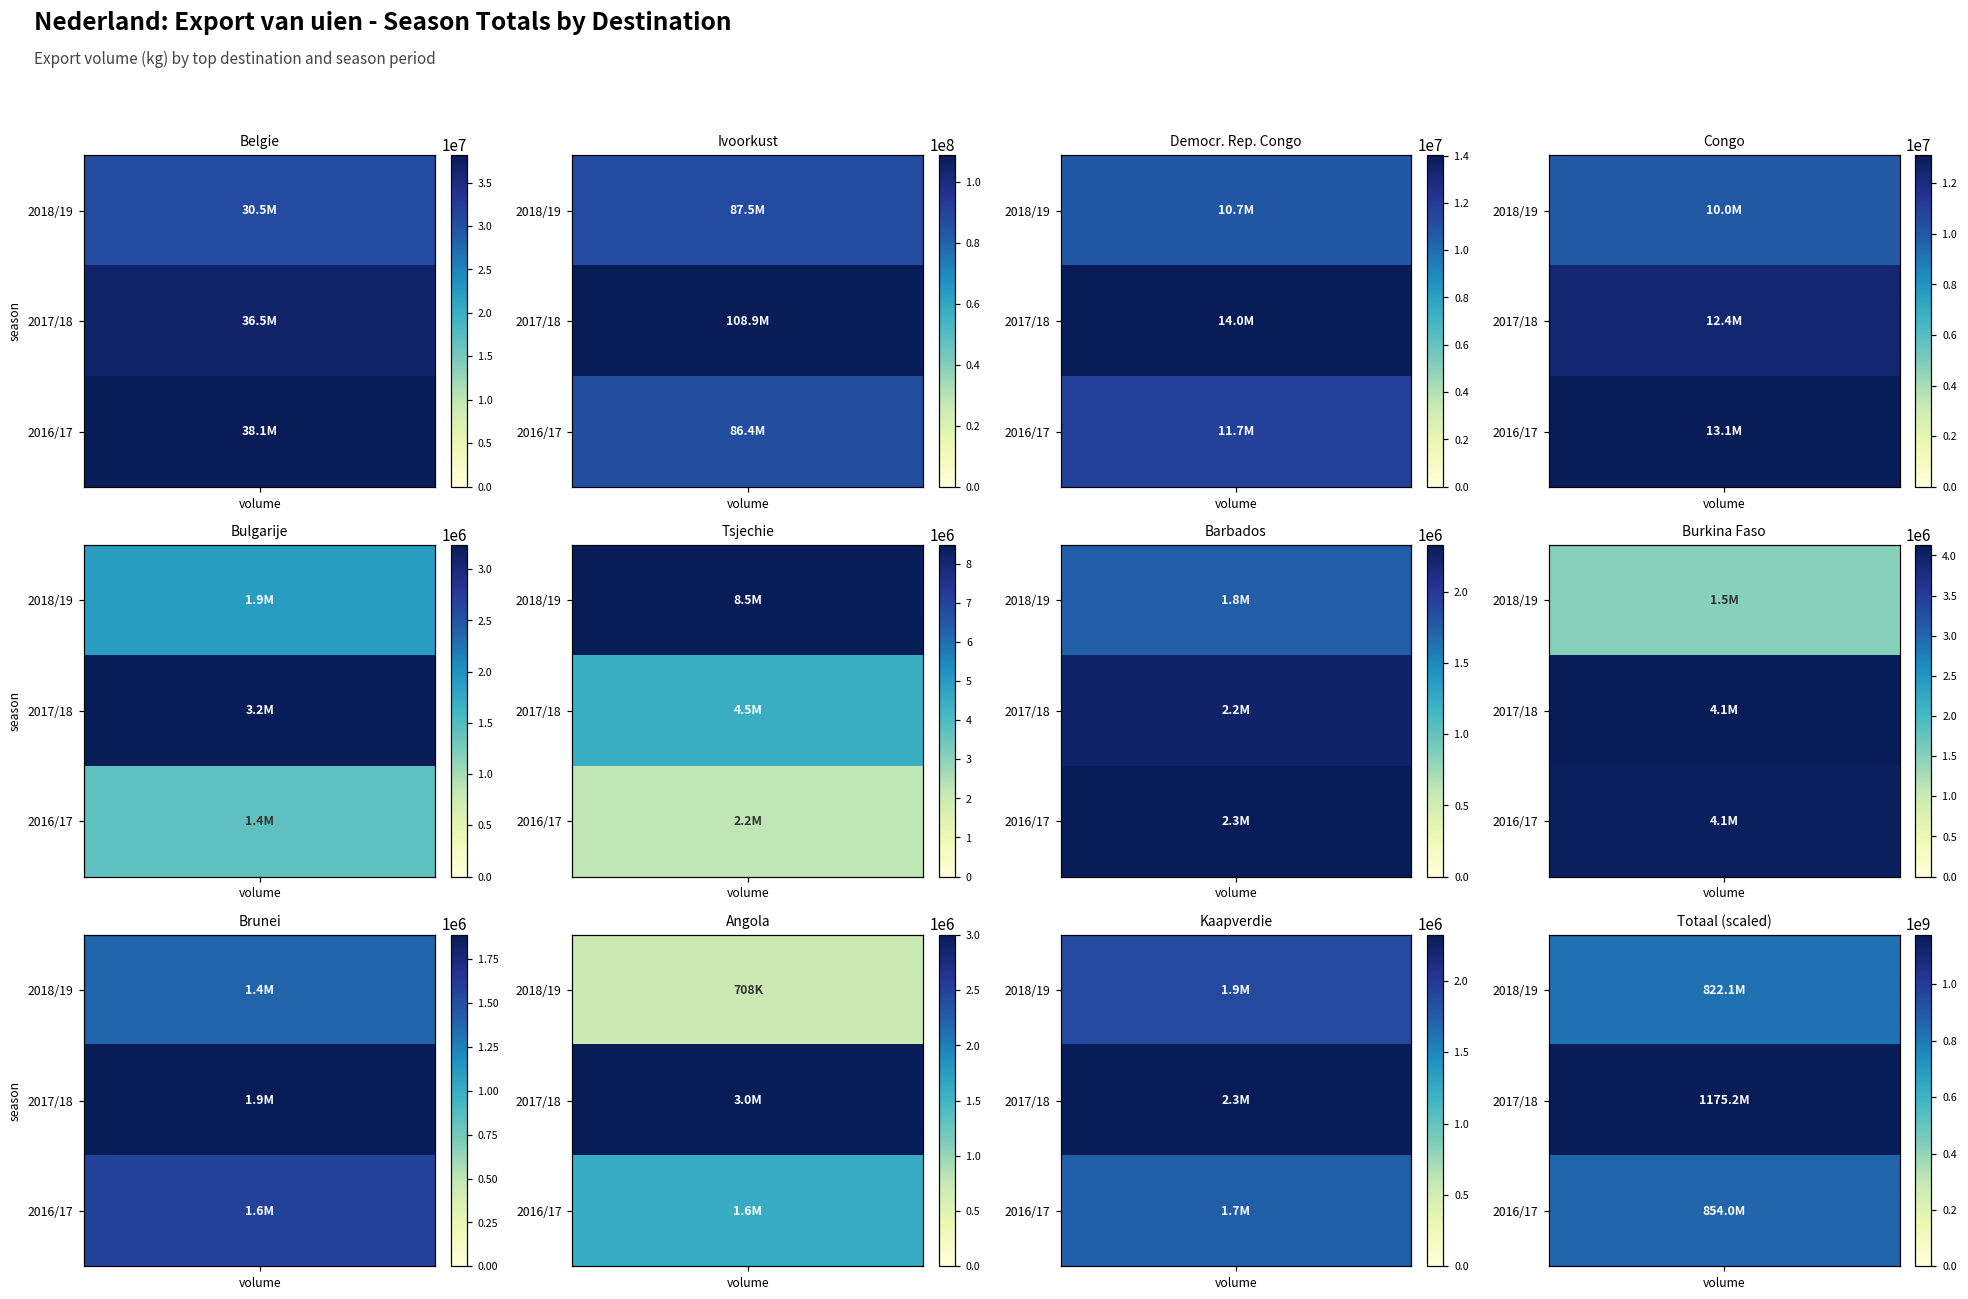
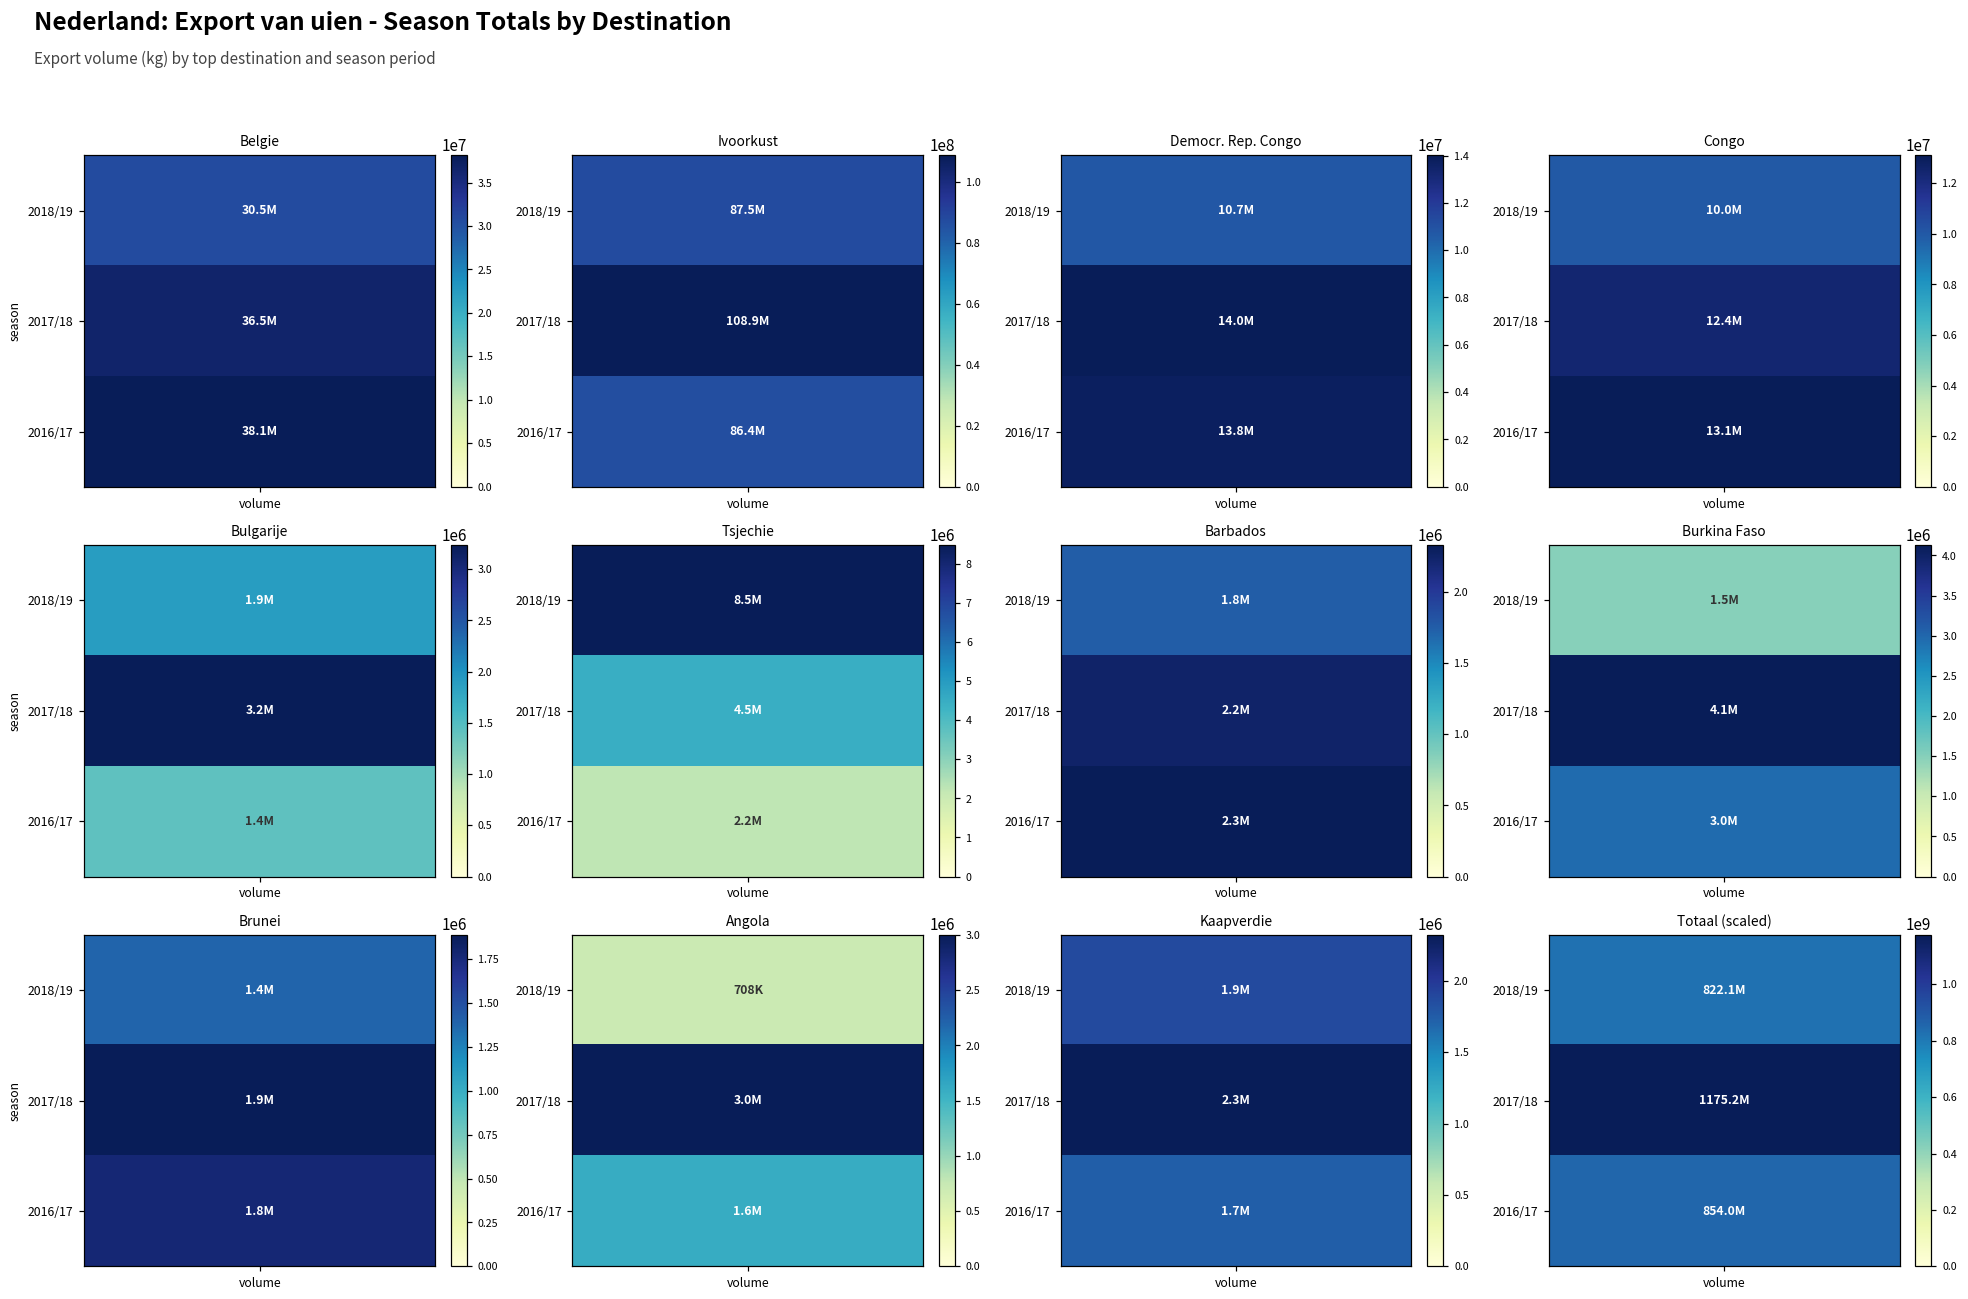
  {
    "Belgie": {
      "2018/19": {
        "volume": "30.5M"
      },
      "2017/18": {
        "volume": "36.5M"
      },
      "2016/17": {
        "volume": "38.1M"
      }
    },
    "Ivoorkust": {
      "2018/19": {
        "volume": "87.5M"
      },
      "2017/18": {
        "volume": "108.9M"
      },
      "2016/17": {
        "volume": "86.4M"
      }
    },
    "Democr. Rep. Congo": {
      "2018/19": {
        "volume": "10.7M"
      },
      "2017/18": {
        "volume": "14.0M"
      },
      "2016/17": {
-       "volume": "11.7M"
+       "volume": "13.8M"
      }
    },
    "Congo": {
      "2018/19": {
        "volume": "10.0M"
      },
      "2017/18": {
        "volume": "12.4M"
      },
      "2016/17": {
        "volume": "13.1M"
      }
    },
    "Bulgarije": {
      "2018/19": {
        "volume": "1.9M"
      },
      "2017/18": {
        "volume": "3.2M"
      },
      "2016/17": {
        "volume": "1.4M"
      }
    },
    "Tsjechie": {
      "2018/19": {
        "volume": "8.5M"
      },
      "2017/18": {
        "volume": "4.5M"
      },
      "2016/17": {
        "volume": "2.2M"
      }
    },
    "Barbados": {
      "2018/19": {
        "volume": "1.8M"
      },
      "2017/18": {
        "volume": "2.2M"
      },
      "2016/17": {
        "volume": "2.3M"
      }
    },
    "Burkina Faso": {
      "2018/19": {
        "volume": "1.5M"
      },
      "2017/18": {
        "volume": "4.1M"
      },
      "2016/17": {
-       "volume": "4.1M"
+       "volume": "3.0M"
      }
    },
    "Brunei": {
      "2018/19": {
        "volume": "1.4M"
      },
      "2017/18": {
        "volume": "1.9M"
      },
      "2016/17": {
-       "volume": "1.6M"
+       "volume": "1.8M"
      }
    },
    "Angola": {
      "2018/19": {
        "volume": "708K"
      },
      "2017/18": {
        "volume": "3.0M"
      },
      "2016/17": {
        "volume": "1.6M"
      }
    },
    "Kaapverdie": {
      "2018/19": {
        "volume": "1.9M"
      },
      "2017/18": {
        "volume": "2.3M"
      },
      "2016/17": {
        "volume": "1.7M"
      }
    },
    "Totaal (scaled)": {
      "2018/19": {
        "volume": "822.1M"
      },
      "2017/18": {
        "volume": "1175.2M"
      },
      "2016/17": {
        "volume": "854.0M"
      }
    }
  }
